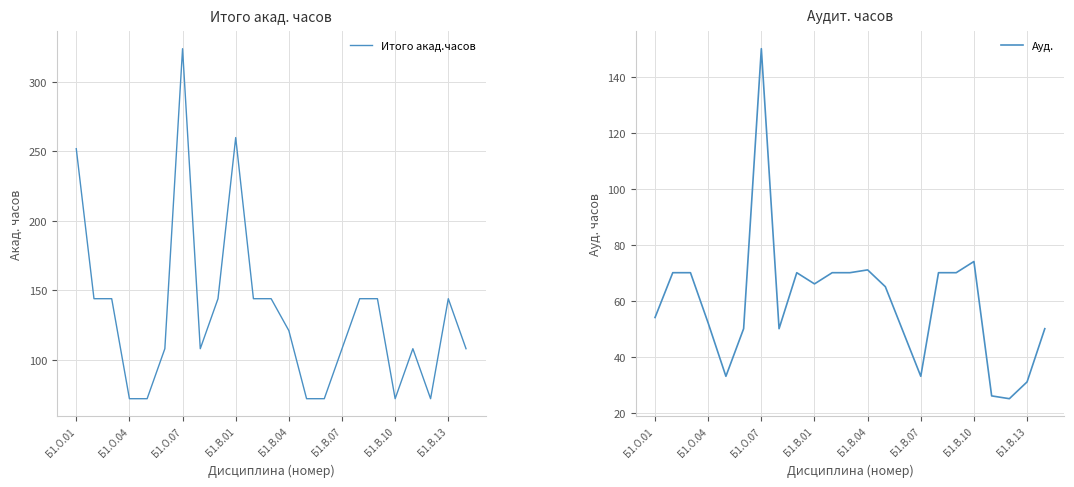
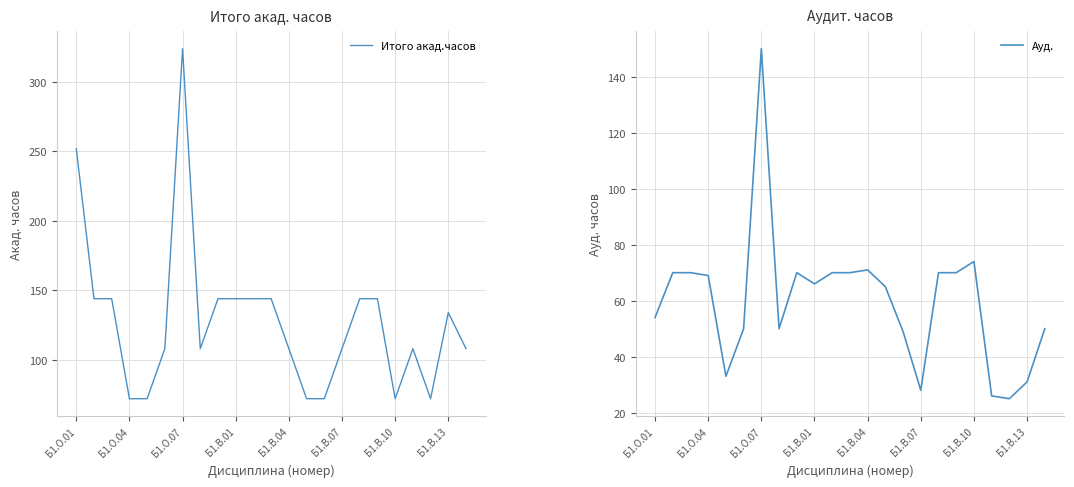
  {
    "Итого акад. часов": {
      "Б1.О.01": 252,
      "Б1.О.04": 72,
      "Б1.О.07": 324,
-     "Б1.В.01": 260,
-     "Б1.В.04": 121,
+     "Б1.В.01": 144,
+     "Б1.В.04": 108,
      "Б1.В.07": 108,
      "Б1.В.10": 72,
-     "Б1.В.13": 144
+     "Б1.В.13": 134
    },
    "Аудит. часов": {
      "Б1.О.01": 54,
-     "Б1.О.04": 52,
+     "Б1.О.04": 69,
      "Б1.О.07": 150,
      "Б1.В.01": 66,
      "Б1.В.04": 71,
-     "Б1.В.07": 33,
+     "Б1.В.07": 28,
      "Б1.В.10": 74,
      "Б1.В.13": 31
    }
  }
